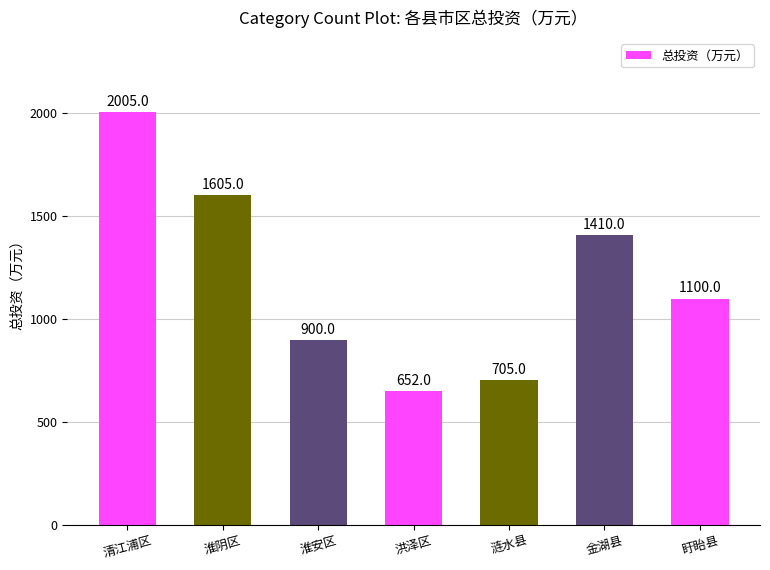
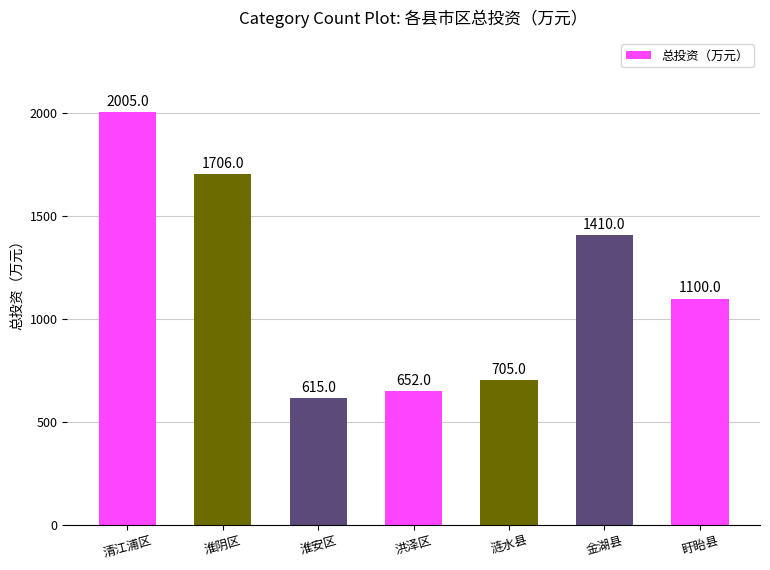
  {
    "清江浦区": 2005.0,
-   "淮阴区": 1605.0,
-   "淮安区": 900.0,
+   "淮阴区": 1706.0,
+   "淮安区": 615.0,
    "洪泽区": 652.0,
    "涟水县": 705.0,
    "金湖县": 1410.0,
    "盱眙县": 1100.0
  }
